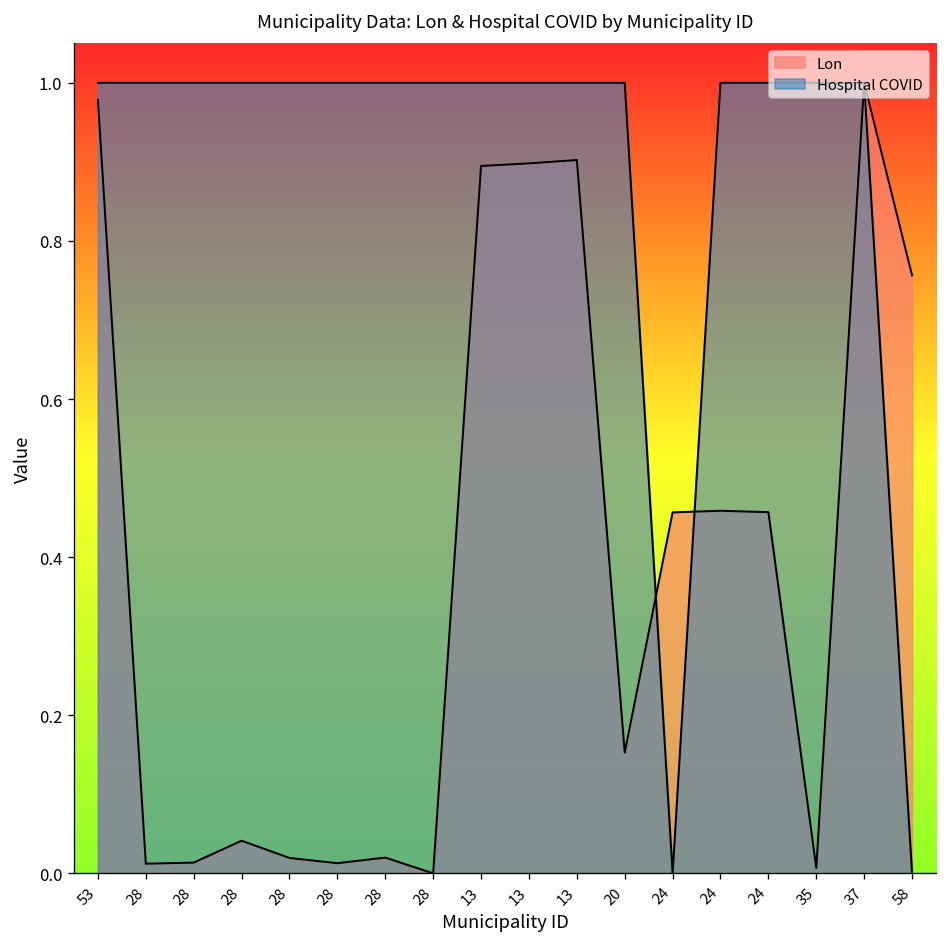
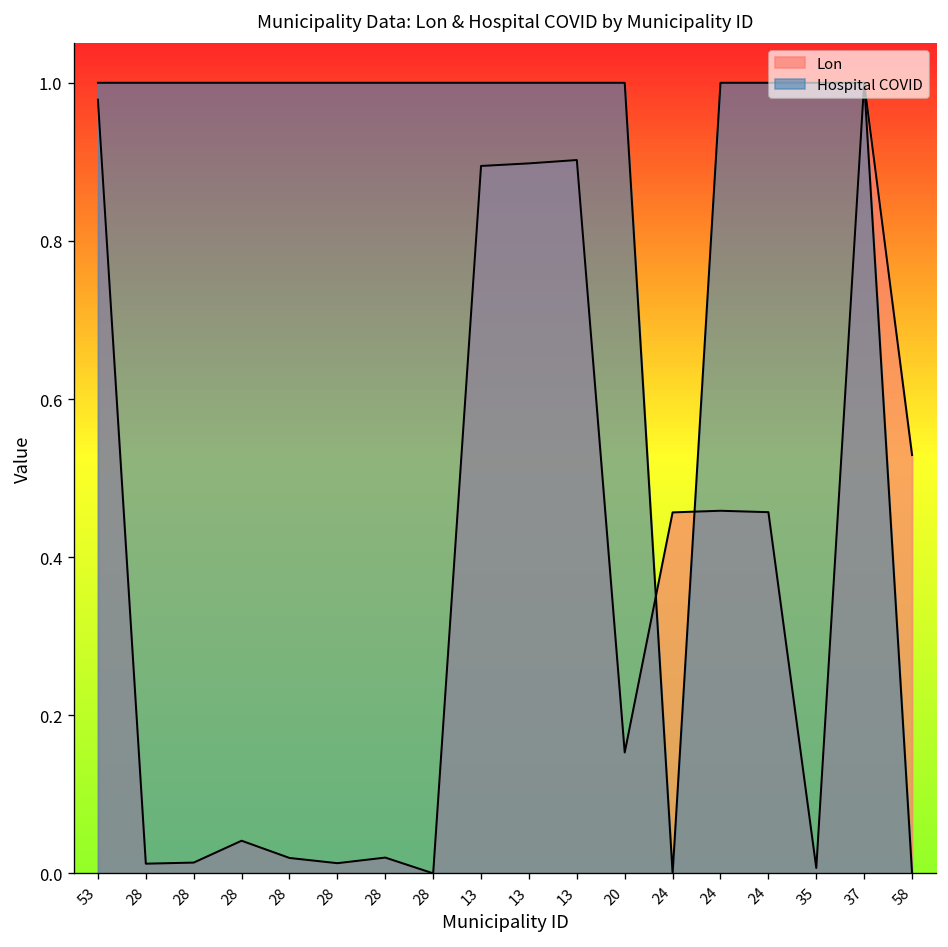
  {
    "Lon": {
      "53": 0.98,
      "20": 0.15,
      "35": 0.01,
-     "58": 0.76
+     "58": 0.53
    },
    "Hospital COVID": {
      "53": 1.00,
      "20": 1.00,
      "58": 0.00
    }
  }
